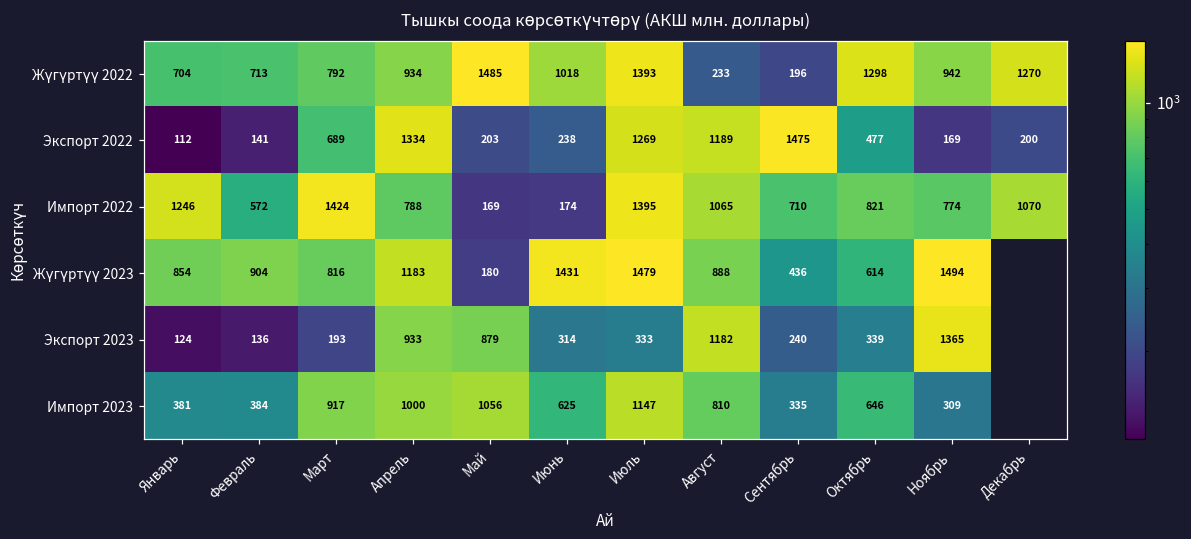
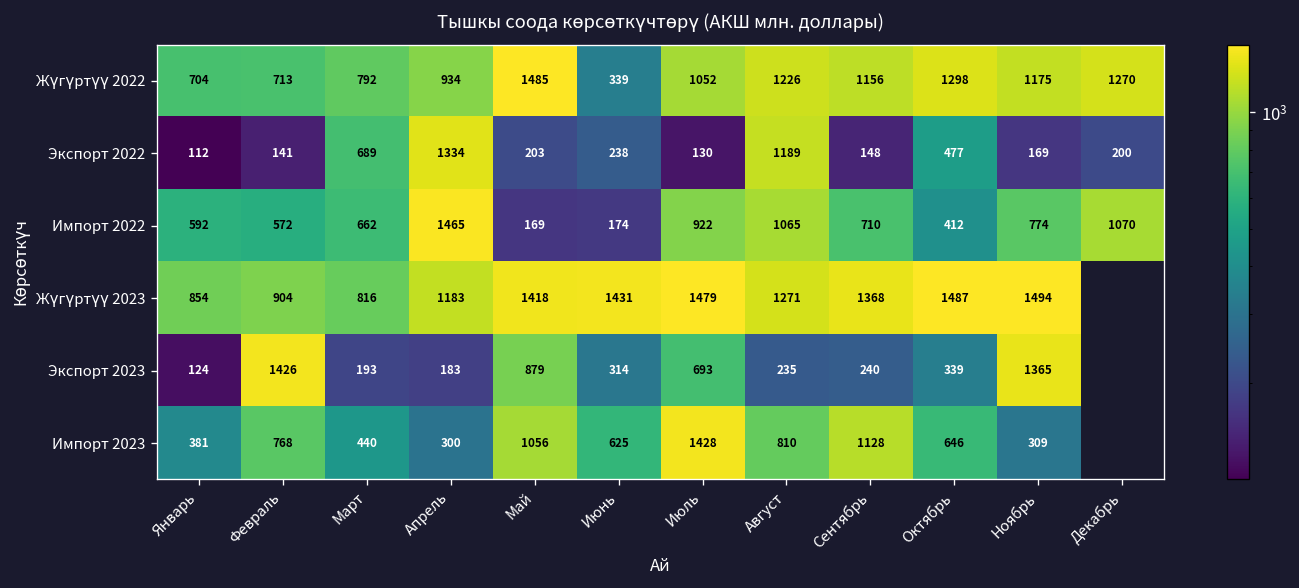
  {
    "Жүгүртүү 2022": {
      "Январь": 704,
      "Февраль": 713,
      "Март": 792,
      "Апрель": 934,
      "Май": 1485,
-     "Июнь": 1018,
-     "Июль": 1393,
-     "Август": 233,
-     "Сентябрь": 196,
+     "Июнь": 339,
+     "Июль": 1052,
+     "Август": 1226,
+     "Сентябрь": 1156,
      "Октябрь": 1298,
-     "Ноябрь": 942,
+     "Ноябрь": 1175,
      "Декабрь": 1270
    },
    "Экспорт 2022": {
      "Январь": 112,
      "Февраль": 141,
      "Март": 689,
      "Апрель": 1334,
      "Май": 203,
      "Июнь": 238,
-     "Июль": 1269,
+     "Июль": 130,
      "Август": 1189,
-     "Сентябрь": 1475,
+     "Сентябрь": 148,
      "Октябрь": 477,
      "Ноябрь": 169,
      "Декабрь": 200
    },
    "Импорт 2022": {
-     "Январь": 1246,
+     "Январь": 592,
      "Февраль": 572,
-     "Март": 1424,
-     "Апрель": 788,
+     "Март": 662,
+     "Апрель": 1465,
      "Май": 169,
      "Июнь": 174,
-     "Июль": 1395,
+     "Июль": 922,
      "Август": 1065,
      "Сентябрь": 710,
-     "Октябрь": 821,
+     "Октябрь": 412,
      "Ноябрь": 774,
      "Декабрь": 1070
    },
    "Жүгүртүү 2023": {
      "Январь": 854,
      "Февраль": 904,
      "Март": 816,
      "Апрель": 1183,
-     "Май": 180,
+     "Май": 1418,
      "Июнь": 1431,
      "Июль": 1479,
-     "Август": 888,
-     "Сентябрь": 436,
-     "Октябрь": 614,
+     "Август": 1271,
+     "Сентябрь": 1368,
+     "Октябрь": 1487,
      "Ноябрь": 1494
    },
    "Экспорт 2023": {
      "Январь": 124,
-     "Февраль": 136,
+     "Февраль": 1426,
      "Март": 193,
-     "Апрель": 933,
+     "Апрель": 183,
      "Май": 879,
      "Июнь": 314,
-     "Июль": 333,
-     "Август": 1182,
+     "Июль": 693,
+     "Август": 235,
      "Сентябрь": 240,
      "Октябрь": 339,
      "Ноябрь": 1365
    },
    "Импорт 2023": {
      "Январь": 381,
-     "Февраль": 384,
-     "Март": 917,
-     "Апрель": 1000,
+     "Февраль": 768,
+     "Март": 440,
+     "Апрель": 300,
      "Май": 1056,
      "Июнь": 625,
-     "Июль": 1147,
+     "Июль": 1428,
      "Август": 810,
-     "Сентябрь": 335,
+     "Сентябрь": 1128,
      "Октябрь": 646,
      "Ноябрь": 309
    }
  }
